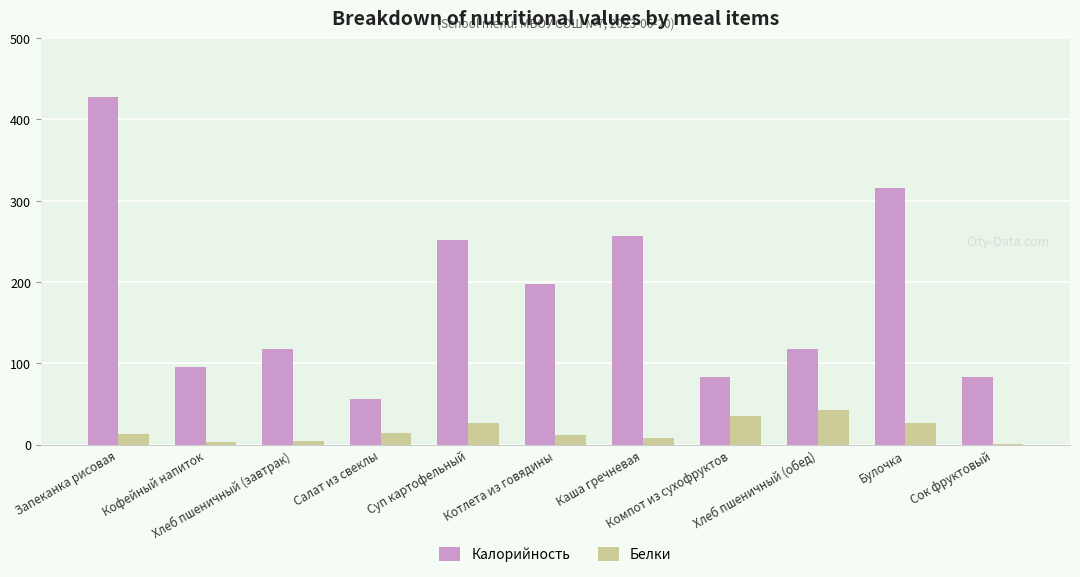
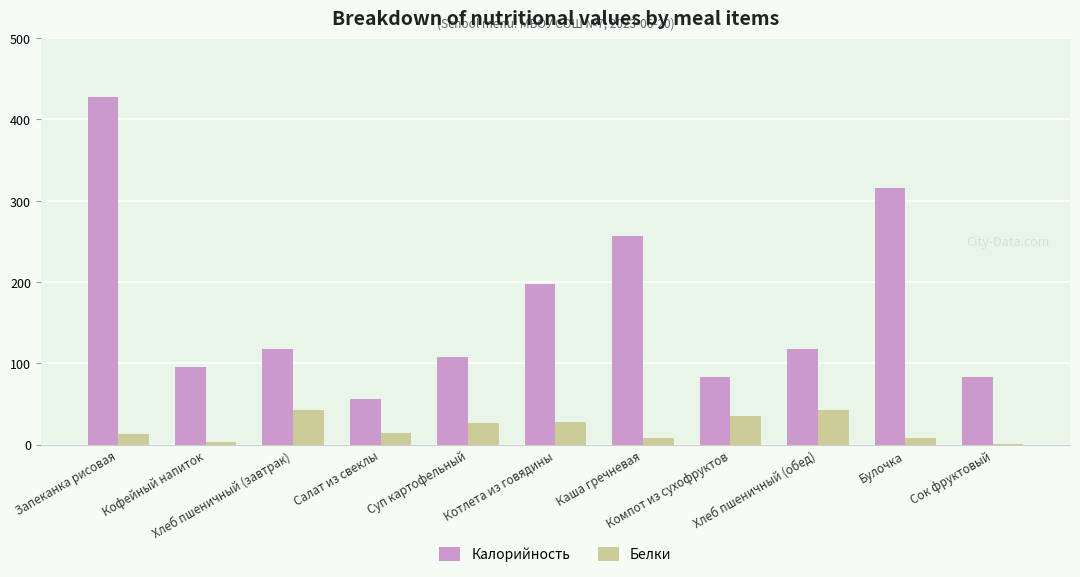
  {
    "Калорийность": {
      "Запеканка рисовая": 430,
      "Кофейный напиток": 100,
      "Хлеб пшеничный (завтрак)": 120,
      "Салат из свеклы": 60,
-     "Суп картофельный": 250,
+     "Суп картофельный": 110,
      "Котлета из говядины": 200,
      "Каша гречневая": 260,
      "Компот из сухофруктов": 80,
      "Хлеб пшеничный (обед)": 120,
      "Булочка": 320,
      "Сок фруктовый": 80
    },
    "Белки": {
      "Запеканка рисовая": 10,
      "Кофейный напиток": 0,
-     "Хлеб пшеничный (завтрак)": 0,
+     "Хлеб пшеничный (завтрак)": 40,
      "Салат из свеклы": 10,
      "Суп картофельный": 30,
-     "Котлета из говядины": 10,
+     "Котлета из говядины": 30,
      "Каша гречневая": 10,
      "Компот из сухофруктов": 30,
      "Хлеб пшеничный (обед)": 40,
-     "Булочка": 30
+     "Булочка": 10
    }
  }
